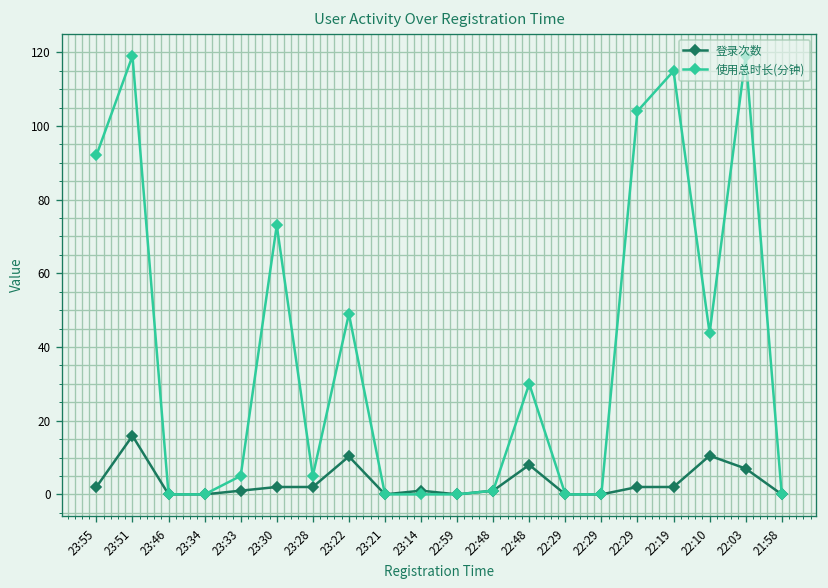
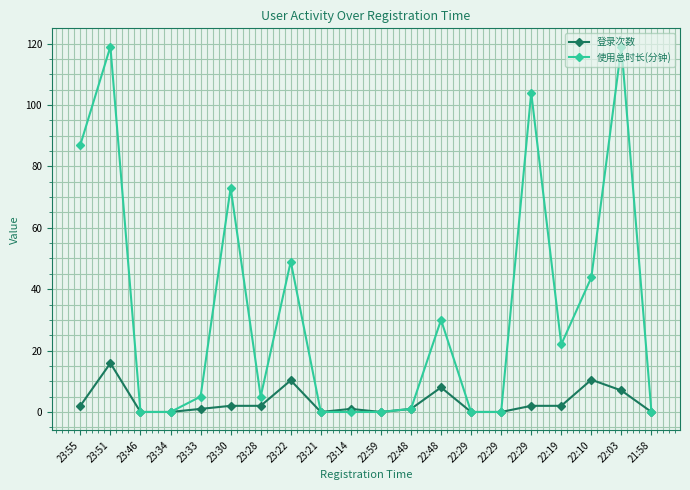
  {
    "登录次数": {
      "23:55": 2,
      "23:51": 16,
      "23:33": 1,
      "23:30": 2,
      "23:28": 2,
      "23:22": 10,
      "23:14": 1,
      "22:19": 2,
      "22:10": 11,
      "22:03": 7
    },
    "使用总时长(分钟)": {
-     "23:55": 92,
+     "23:55": 87,
      "23:51": 119,
      "23:33": 5,
      "23:30": 73,
      "23:28": 5,
      "23:22": 49,
      "23:14": 0,
-     "22:19": 115,
+     "22:19": 22,
      "22:10": 44
    }
  }
